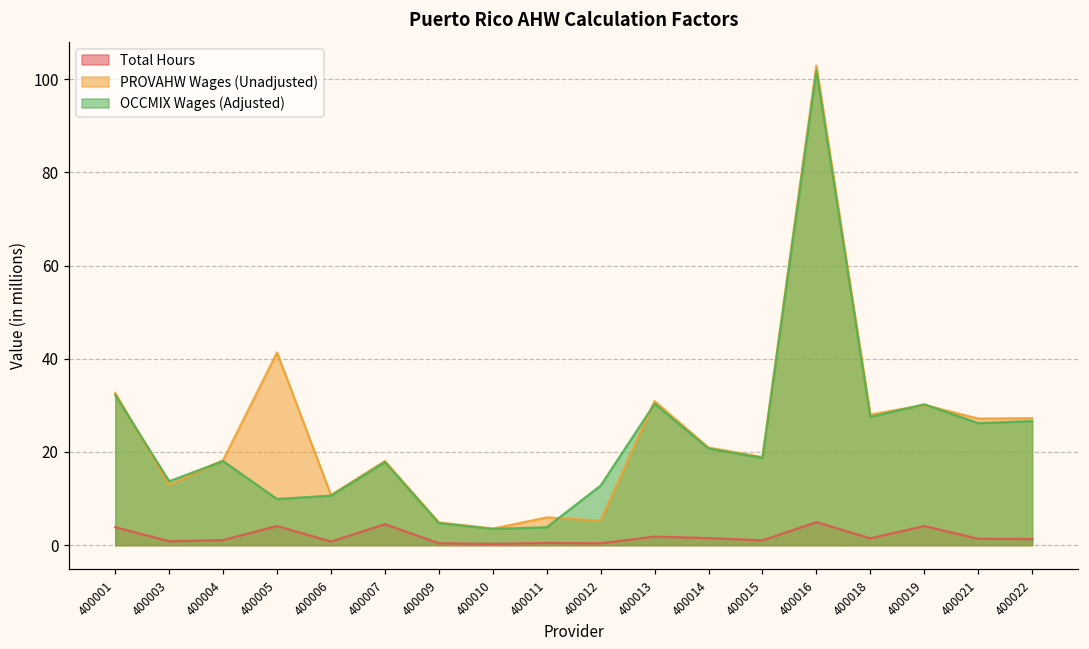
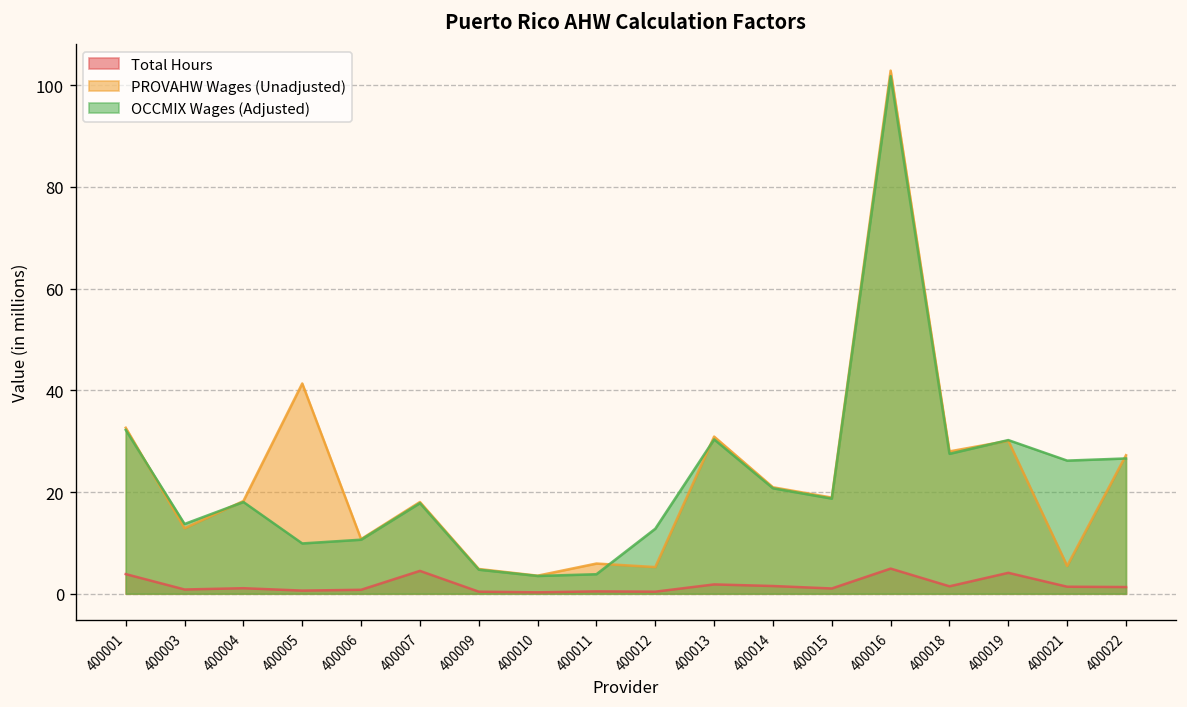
  {
    "Total Hours": {
      "400001": 4,
      "400003": 1,
      "400004": 1,
-     "400005": 4,
+     "400005": 1,
      "400006": 1,
      "400007": 4,
      "400009": 0,
      "400010": 0,
      "400011": 0,
      "400012": 0,
      "400013": 2,
      "400014": 2,
      "400015": 1,
      "400016": 5,
      "400018": 1,
      "400019": 4,
      "400021": 1,
      "400022": 1
    },
    "PROVAHW Wages (Unadjusted)": {
      "400003": 13,
      "400005": 41,
      "400011": 6,
      "400012": 5,
      "400016": 103,
-     "400021": 27,
+     "400021": 5,
      "400022": 27
    },
    "OCCMIX Wages (Adjusted)": {
      "400003": 14,
      "400005": 10,
      "400011": 4,
      "400012": 13,
      "400016": 102,
      "400021": 26,
      "400022": 27
    }
  }
